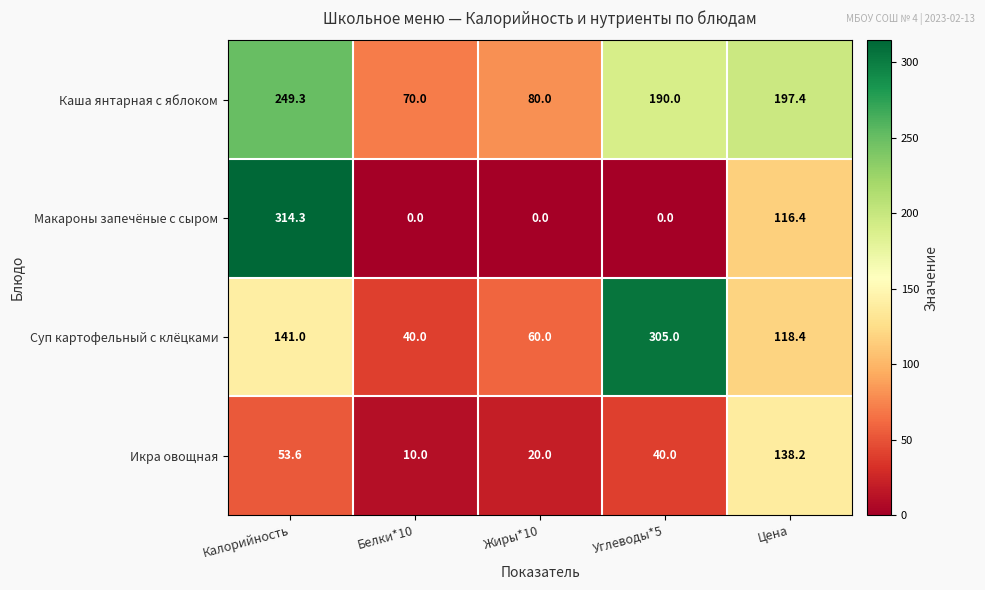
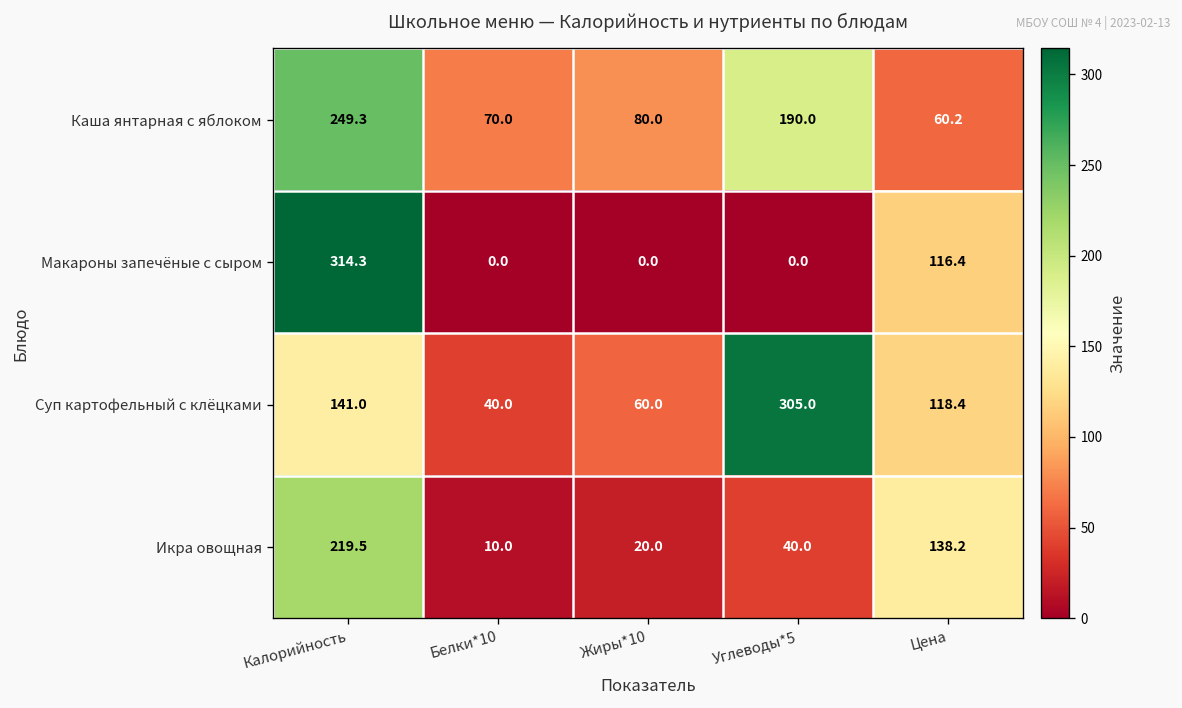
  {
    "Каша янтарная с яблоком": {
      "Калорийность": 249.3,
      "Белки*10": 70.0,
      "Жиры*10": 80.0,
      "Углеводы*5": 190.0,
-     "Цена": 197.4
+     "Цена": 60.2
    },
    "Макароны запечёные с сыром": {
      "Калорийность": 314.3,
      "Белки*10": 0.0,
      "Жиры*10": 0.0,
      "Углеводы*5": 0.0,
      "Цена": 116.4
    },
    "Суп картофельный с клёцками": {
      "Калорийность": 141.0,
      "Белки*10": 40.0,
      "Жиры*10": 60.0,
      "Углеводы*5": 305.0,
      "Цена": 118.4
    },
    "Икра овощная": {
-     "Калорийность": 53.6,
+     "Калорийность": 219.5,
      "Белки*10": 10.0,
      "Жиры*10": 20.0,
      "Углеводы*5": 40.0,
      "Цена": 138.2
    }
  }
